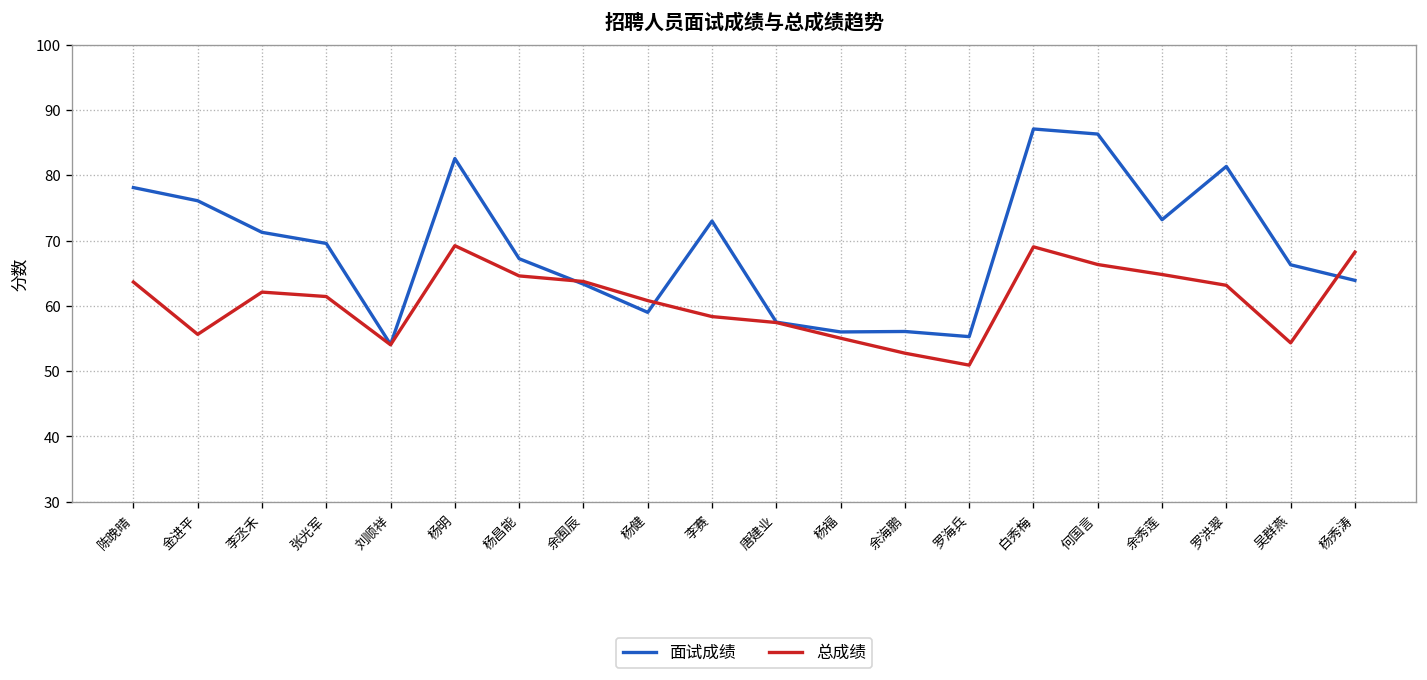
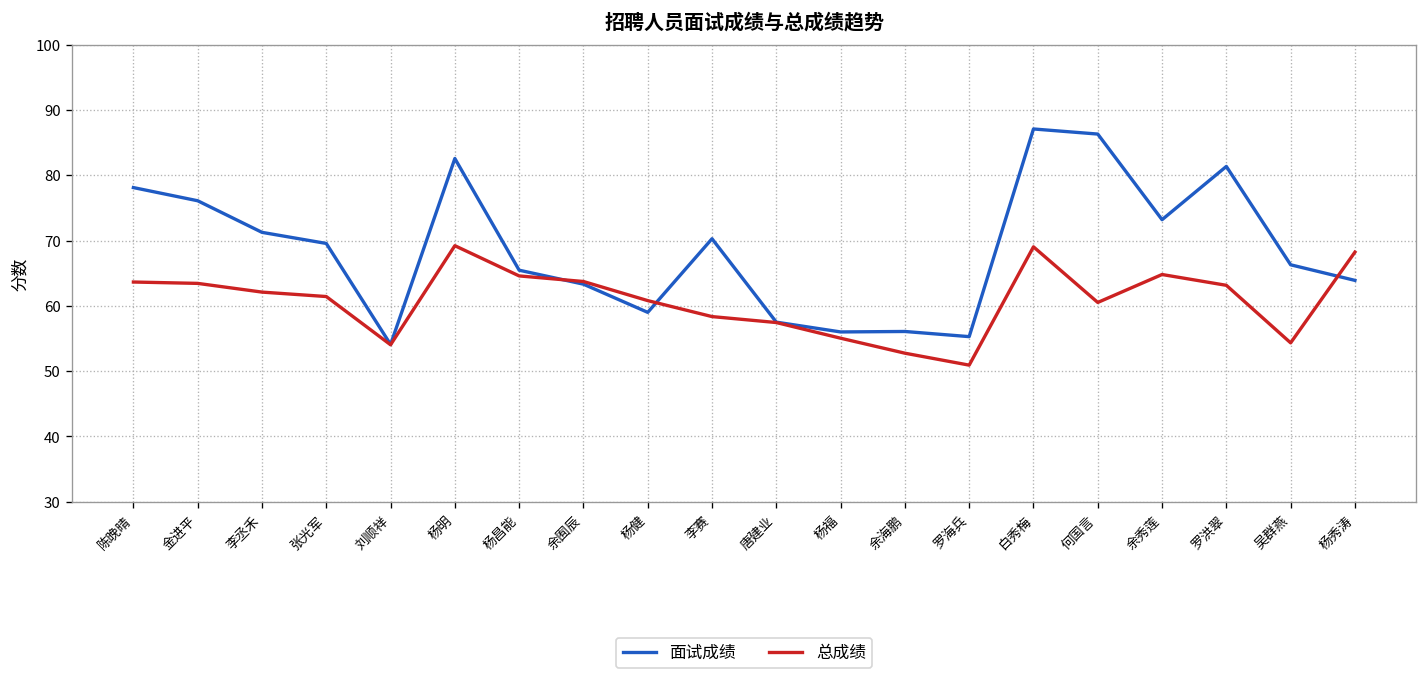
  {
    "面试成绩": {
      "陈晚晴": 78,
      "金进平": 76,
      "李丞禾": 71,
      "张光军": 70,
      "杨明": 83,
-     "杨昌能": 67,
+     "杨昌能": 65,
      "杨健": 59,
-     "李赛": 73,
+     "李赛": 70,
      "杨福": 56,
      "余海鹏": 56,
      "罗海兵": 55,
      "白秀梅": 87,
      "何国言": 86,
      "余秀莲": 73,
      "罗洪翠": 81,
      "吴群燕": 66,
      "杨秀涛": 64
    },
    "总成绩": {
      "陈晚晴": 64,
-     "金进平": 56,
+     "金进平": 63,
      "李丞禾": 62,
      "张光军": 61,
      "杨明": 69,
      "杨昌能": 65,
      "杨健": 61,
      "李赛": 58,
      "杨福": 55,
      "余海鹏": 53,
      "罗海兵": 51,
      "白秀梅": 69,
-     "何国言": 66,
+     "何国言": 61,
      "余秀莲": 65,
      "罗洪翠": 63,
      "吴群燕": 54,
      "杨秀涛": 68
    }
  }
